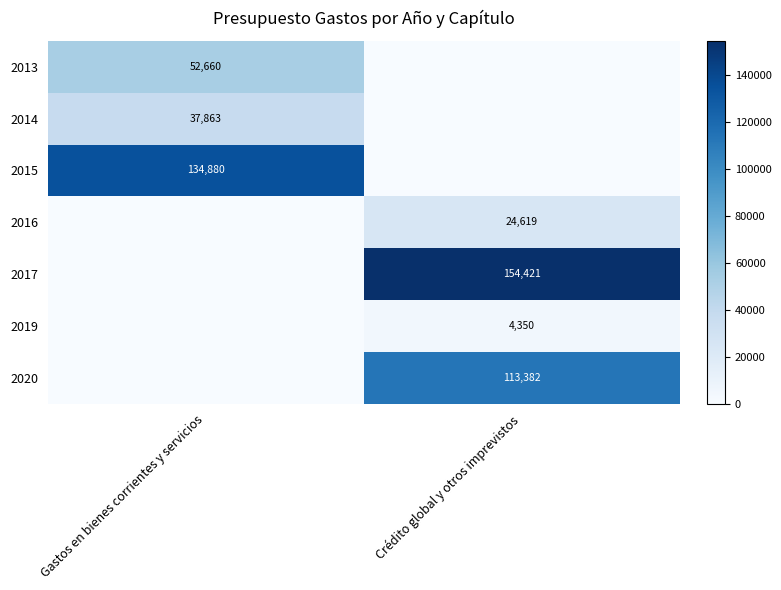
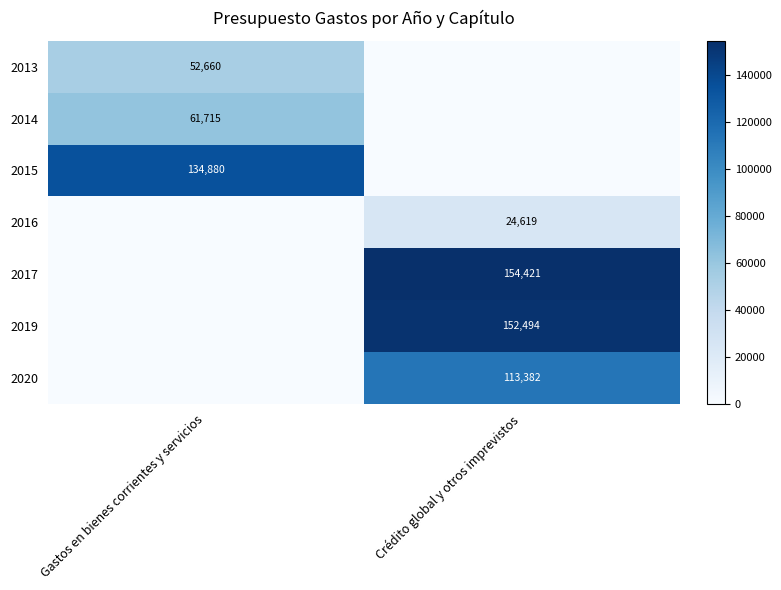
  {
    "2013": {
      "Gastos en bienes corrientes y servicios": "52,660"
    },
    "2014": {
-     "Gastos en bienes corrientes y servicios": "37,863"
+     "Gastos en bienes corrientes y servicios": "61,715"
    },
    "2015": {
      "Gastos en bienes corrientes y servicios": "134,880"
    },
    "2016": {
      "Crédito global y otros imprevistos": "24,619"
    },
    "2017": {
      "Crédito global y otros imprevistos": "154,421"
    },
    "2019": {
-     "Crédito global y otros imprevistos": "4,350"
+     "Crédito global y otros imprevistos": "152,494"
    },
    "2020": {
      "Crédito global y otros imprevistos": "113,382"
    }
  }
